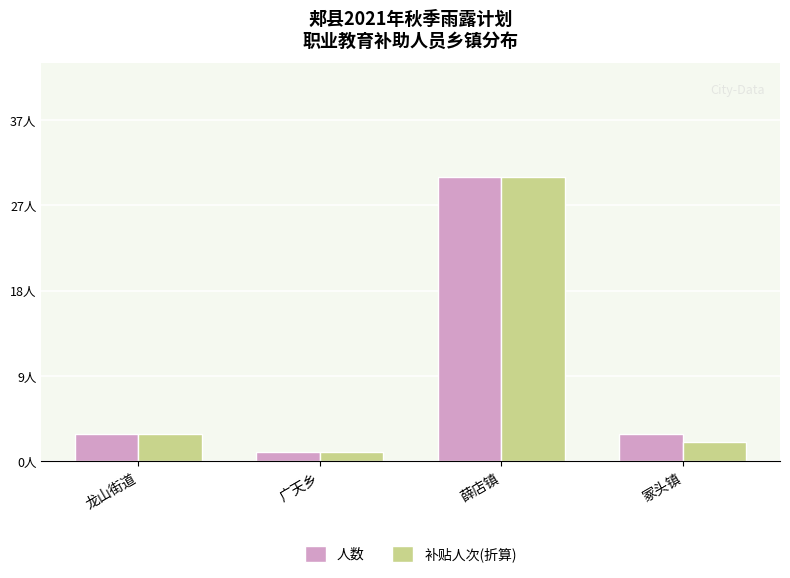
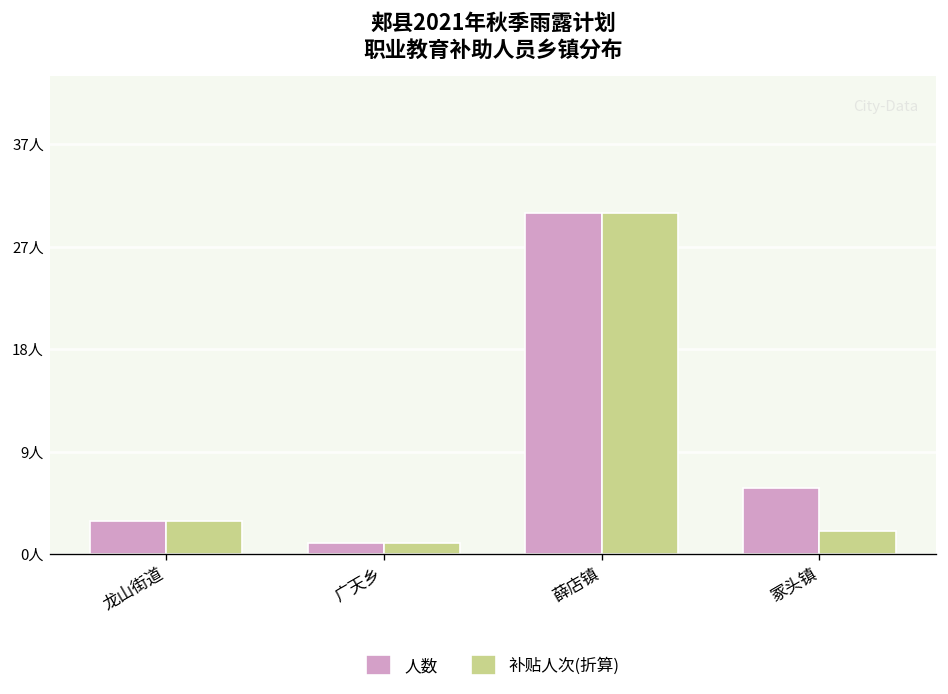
  {
    "人数": {
      "龙山街道": "3人",
      "广天乡": "1人",
      "薛店镇": "31人",
-     "冢头镇": "3人"
+     "冢头镇": "6人"
    },
    "补贴人次(折算)": {
      "龙山街道": "3人",
      "广天乡": "1人",
      "薛店镇": "31人",
      "冢头镇": "2人"
    }
  }
